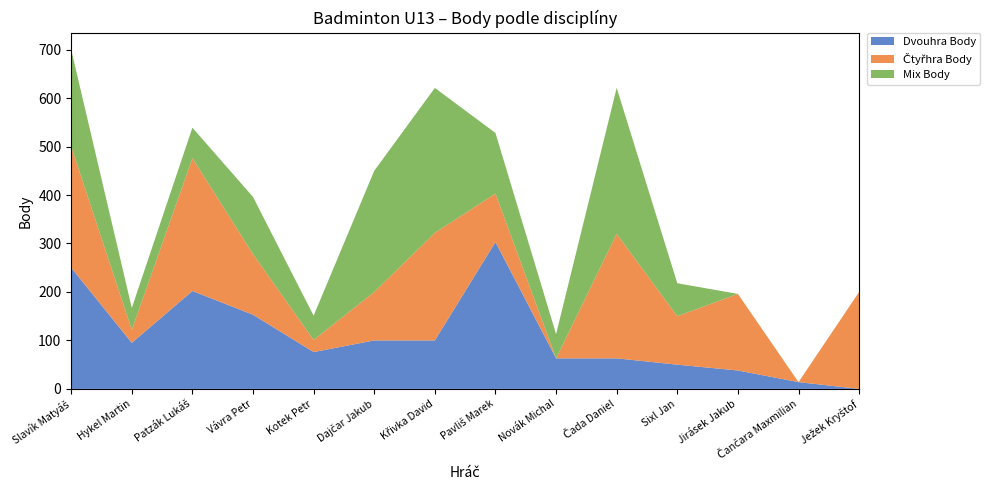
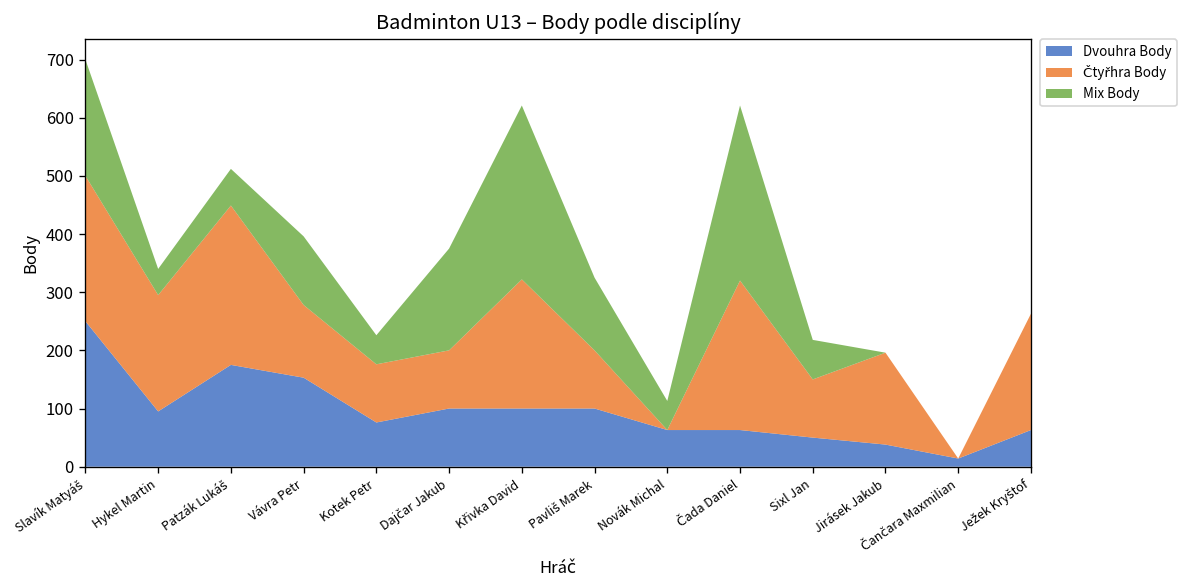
  {
    "Dvouhra Body": {
      "Slavík Matyáš": 250,
      "Hykel Martin": 100,
-     "Patzák Lukáš": 200,
+     "Patzák Lukáš": 180,
      "Vávra Petr": 150,
      "Kotek Petr": 80,
      "Dajčar Jakub": 100,
      "Křivka David": 100,
-     "Pavliš Marek": 300,
+     "Pavliš Marek": 100,
      "Čada Daniel": 60,
      "Sixl Jan": 50,
      "Jirásek Jakub": 40,
-     "Ježek Kryštof": 0
+     "Ježek Kryštof": 60
    },
    "Čtyřhra Body": {
      "Slavík Matyáš": 250,
-     "Hykel Martin": 30,
+     "Hykel Martin": 200,
      "Patzák Lukáš": 270,
      "Vávra Petr": 130,
-     "Kotek Petr": 30,
+     "Kotek Petr": 100,
      "Dajčar Jakub": 100,
      "Křivka David": 220,
      "Pavliš Marek": 100,
      "Čada Daniel": 260,
      "Sixl Jan": 100
    },
    "Mix Body": {
      "Slavík Matyáš": 200,
      "Hykel Martin": 50,
      "Patzák Lukáš": 60,
      "Vávra Petr": 120,
      "Kotek Petr": 50,
-     "Dajčar Jakub": 250,
+     "Dajčar Jakub": 180,
      "Křivka David": 300,
      "Pavliš Marek": 130,
      "Novák Michal": 50,
      "Čada Daniel": 300,
      "Sixl Jan": 70
    }
  }
